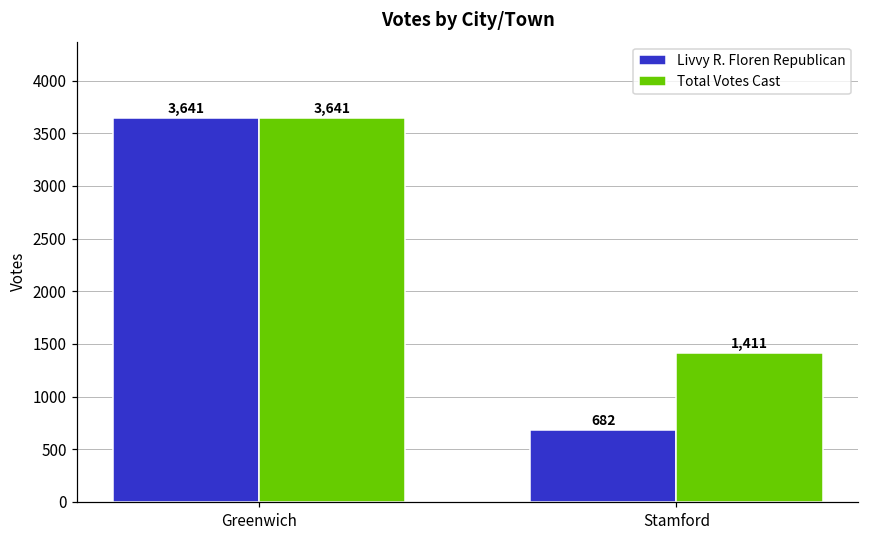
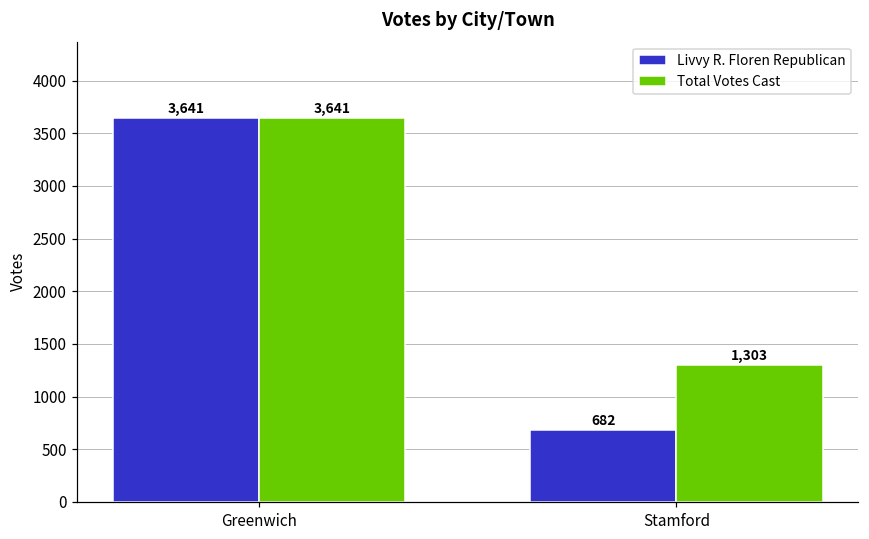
  {
    "Livvy R. Floren Republican": {
      "Greenwich": "3,641",
      "Stamford": "682"
    },
    "Total Votes Cast": {
      "Greenwich": "3,641",
-     "Stamford": "1,411"
+     "Stamford": "1,303"
    }
  }
